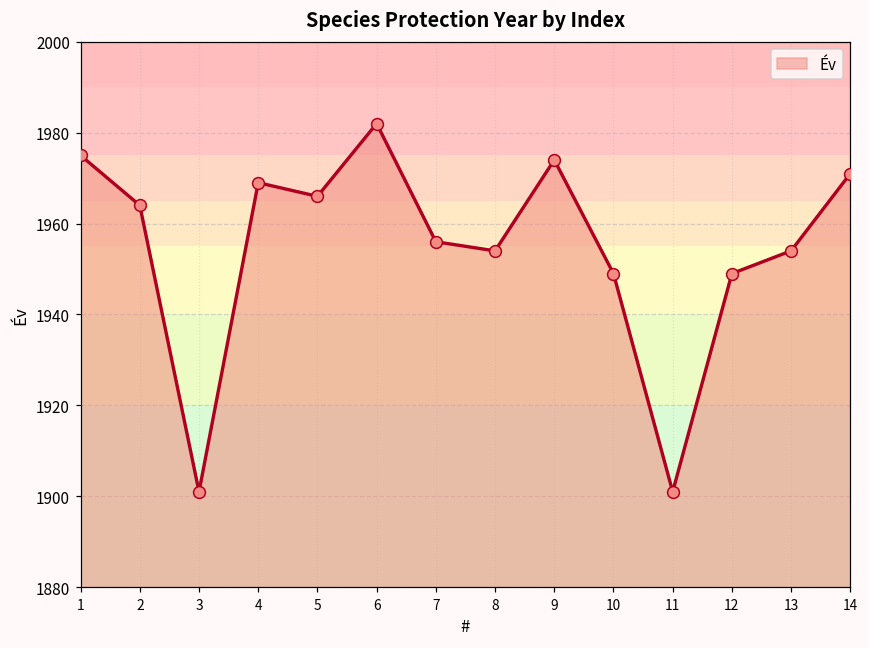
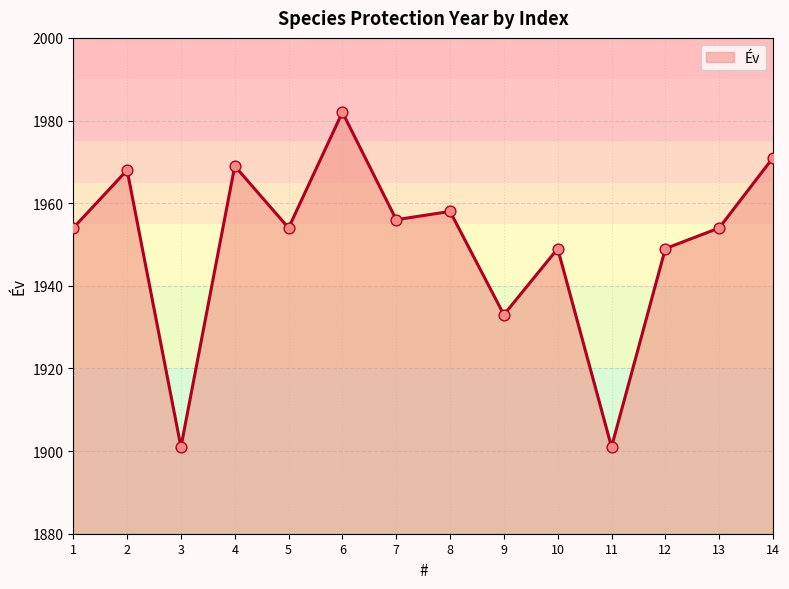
  {
-   "1": 1975,
-   "2": 1964,
+   "1": 1954,
+   "2": 1968,
    "3": 1901,
    "4": 1969,
-   "5": 1966,
+   "5": 1954,
    "6": 1982,
    "7": 1956,
-   "8": 1954,
-   "9": 1974,
+   "8": 1958,
+   "9": 1933,
    "10": 1949,
    "11": 1901,
    "12": 1949,
    "13": 1954,
    "14": 1971
  }
